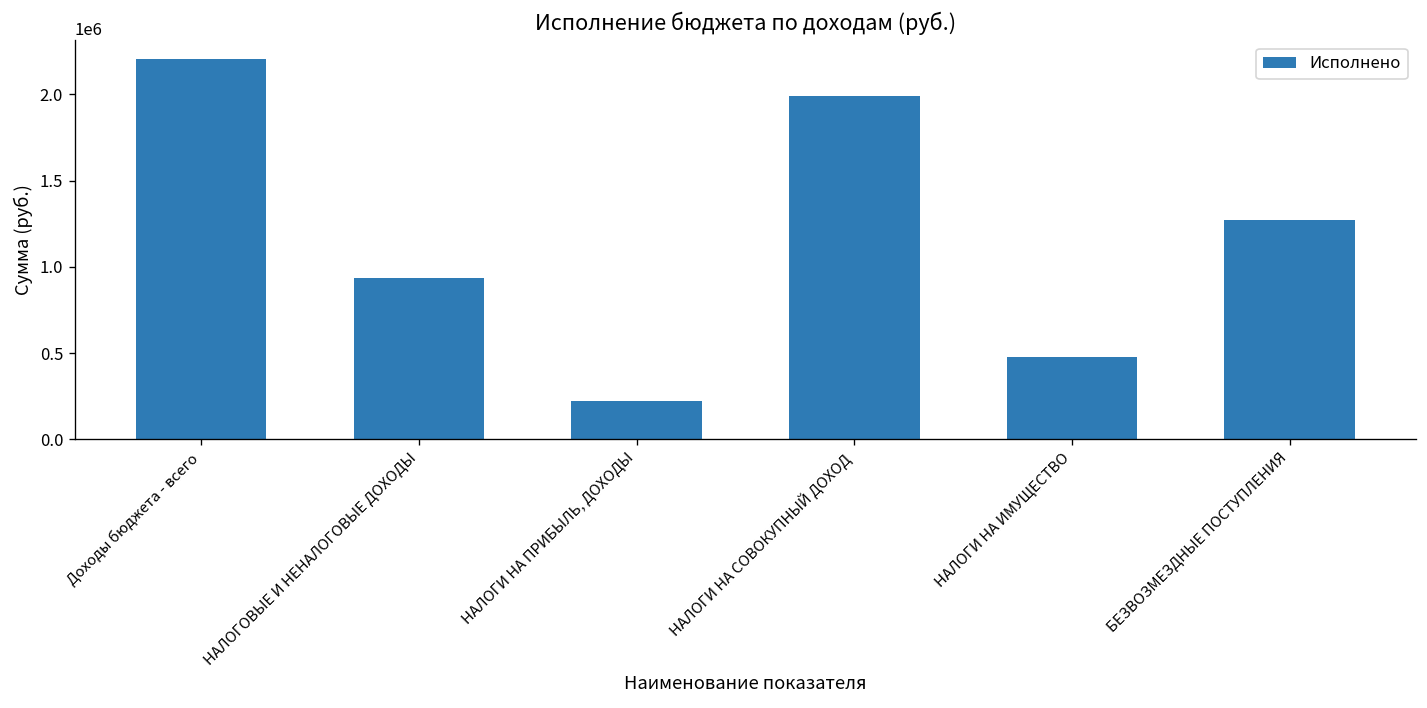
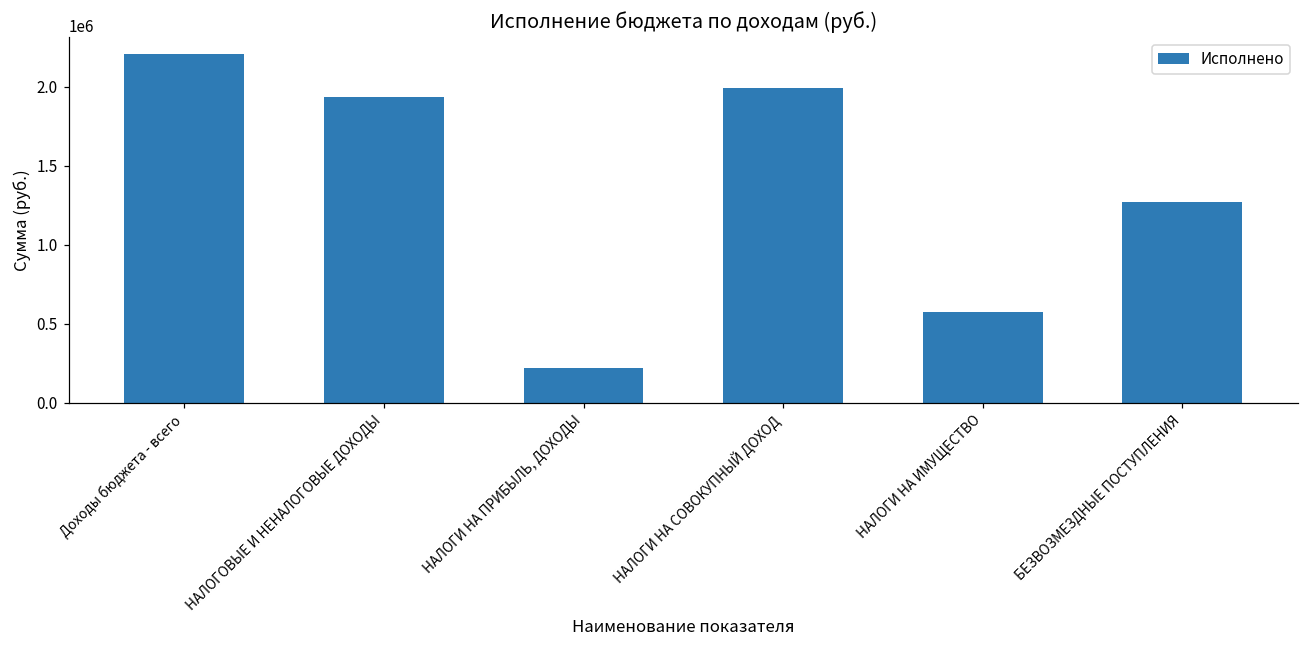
  {
    "Доходы бюджета - всего": 2200000,
-   "НАЛОГОВЫЕ И НЕНАЛОГОВЫЕ ДОХОДЫ": 930000,
+   "НАЛОГОВЫЕ И НЕНАЛОГОВЫЕ ДОХОДЫ": 1940000,
    "НАЛОГИ НА ПРИБЫЛЬ, ДОХОДЫ": 220000,
    "НАЛОГИ НА СОВОКУПНЫЙ ДОХОД": 1990000,
-   "НАЛОГИ НА ИМУЩЕСТВО": 480000,
+   "НАЛОГИ НА ИМУЩЕСТВО": 570000,
    "БЕЗВОЗМЕЗДНЫЕ ПОСТУПЛЕНИЯ": 1270000
  }
